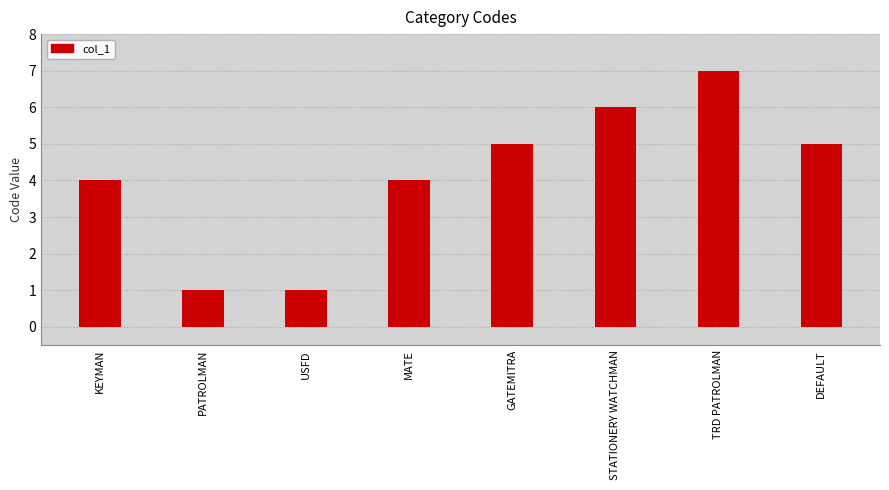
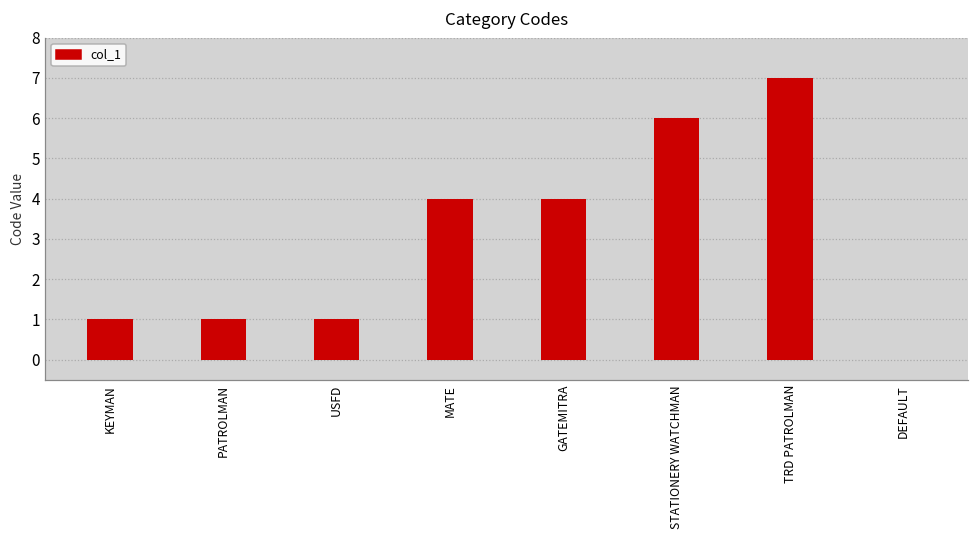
  {
-   "KEYMAN": 4,
+   "KEYMAN": 1,
    "PATROLMAN": 1,
    "USFD": 1,
    "MATE": 4,
-   "GATEMITRA": 5,
+   "GATEMITRA": 4,
    "STATIONERY WATCHMAN": 6,
    "TRD PATROLMAN": 7,
-   "DEFAULT": 5
+   "DEFAULT": 0
  }
